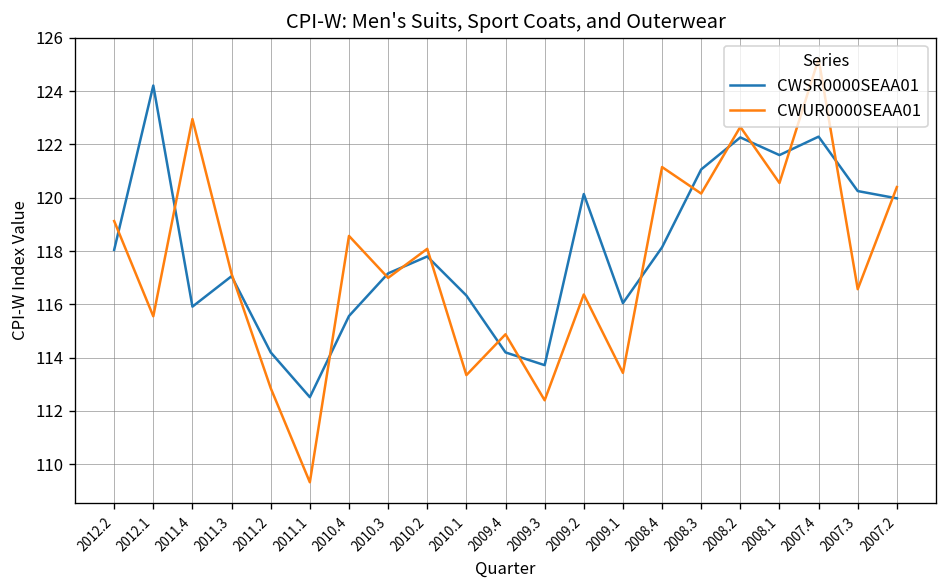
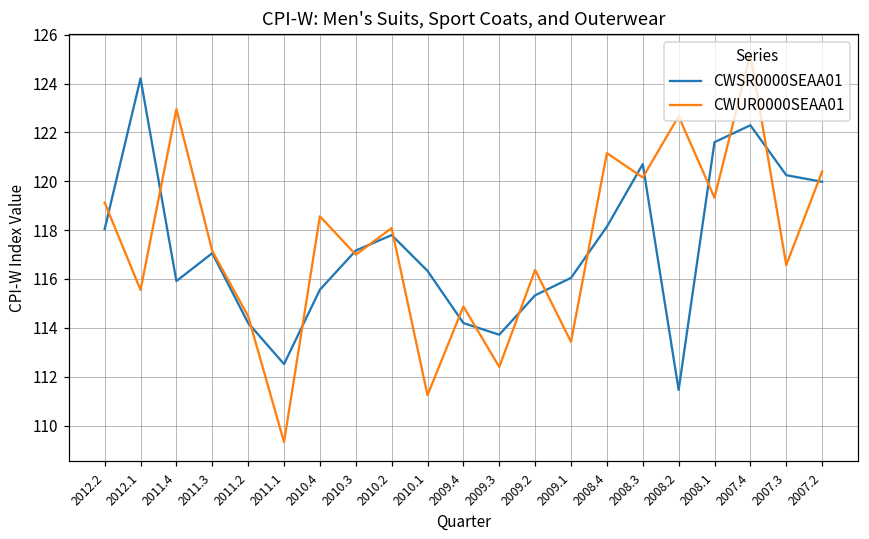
  {
    "CWSR0000SEAA01": {
      "2012.2": 118.0,
      "2012.1": 124.2,
      "2011.4": 115.9,
      "2011.2": 114.2,
      "2011.1": 112.5,
      "2010.4": 115.6,
      "2010.3": 117.2,
      "2010.2": 117.8,
      "2010.1": 116.3,
      "2009.4": 114.2,
      "2009.3": 113.7,
-     "2009.2": 120.1,
+     "2009.2": 115.3,
      "2009.1": 116.0,
      "2008.4": 118.1,
-     "2008.3": 121.1,
-     "2008.2": 122.3,
+     "2008.3": 120.7,
+     "2008.2": 111.5,
      "2008.1": 121.6,
      "2007.4": 122.3,
      "2007.3": 120.3,
      "2007.2": 120.0
    },
    "CWUR0000SEAA01": {
      "2012.2": 119.1,
      "2012.1": 115.6,
      "2011.4": 123.0,
-     "2011.2": 112.9,
+     "2011.2": 114.5,
      "2011.1": 109.3,
      "2010.4": 118.6,
      "2010.3": 117.0,
      "2010.2": 118.1,
-     "2010.1": 113.3,
+     "2010.1": 111.2,
      "2009.4": 114.9,
      "2009.3": 112.4,
      "2009.2": 116.4,
      "2009.1": 113.4,
      "2008.4": 121.2,
      "2008.3": 120.2,
      "2008.2": 122.7,
-     "2008.1": 120.6,
+     "2008.1": 119.3,
      "2007.3": 116.6,
      "2007.2": 120.4
    }
  }
